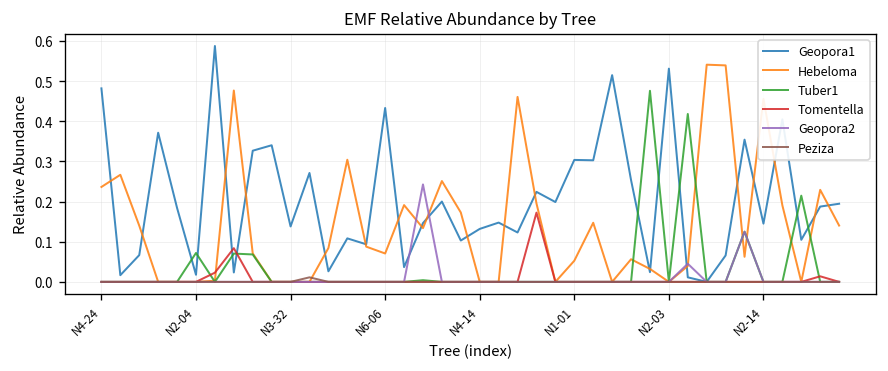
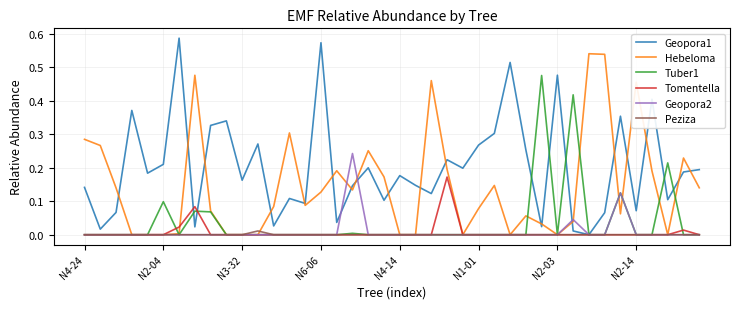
  {
    "Geopora1": {
-     "N4-24": 0.48,
-     "N2-04": 0.02,
-     "N3-32": 0.14,
-     "N6-06": 0.43,
-     "N4-14": 0.13,
-     "N1-01": 0.30,
-     "N2-03": 0.53,
-     "N2-14": 0.15
+     "N4-24": 0.14,
+     "N2-04": 0.21,
+     "N3-32": 0.16,
+     "N6-06": 0.57,
+     "N4-14": 0.18,
+     "N1-01": 0.27,
+     "N2-03": 0.48,
+     "N2-14": 0.07
    },
    "Hebeloma": {
-     "N4-24": 0.24,
-     "N6-06": 0.07,
-     "N1-01": 0.05
+     "N4-24": 0.29,
+     "N6-06": 0.13,
+     "N1-01": 0.08
    },
    "Tuber1": {
-     "N2-04": 0.07
+     "N2-04": 0.10
    }
  }
